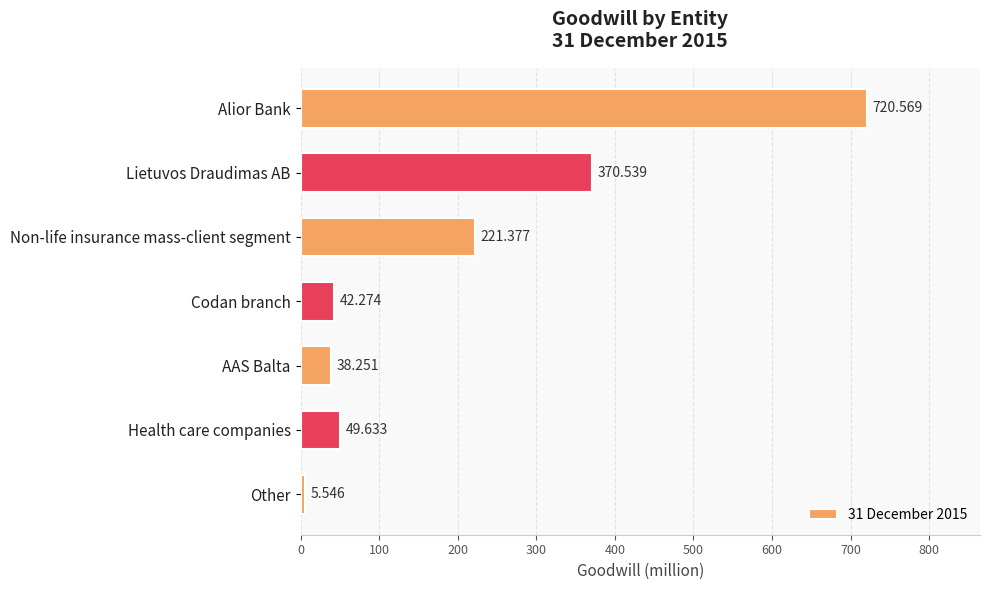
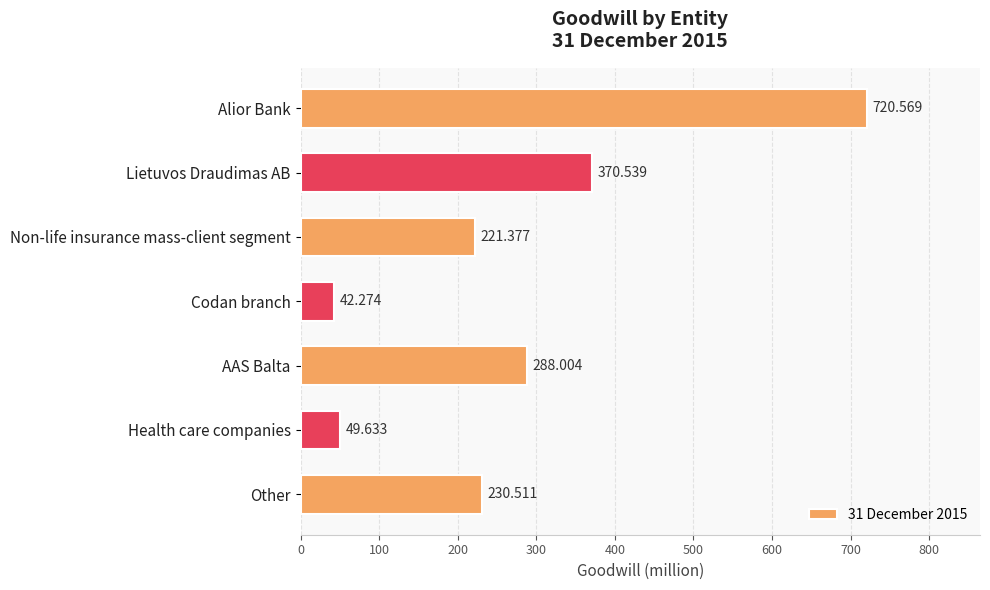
  {
    "Alior Bank": 720.569,
    "Lietuvos Draudimas AB": 370.539,
    "Non-life insurance mass-client segment": 221.377,
    "Codan branch": 42.274,
-   "AAS Balta": 38.251,
+   "AAS Balta": 288.004,
    "Health care companies": 49.633,
-   "Other": 5.546
+   "Other": 230.511
  }
